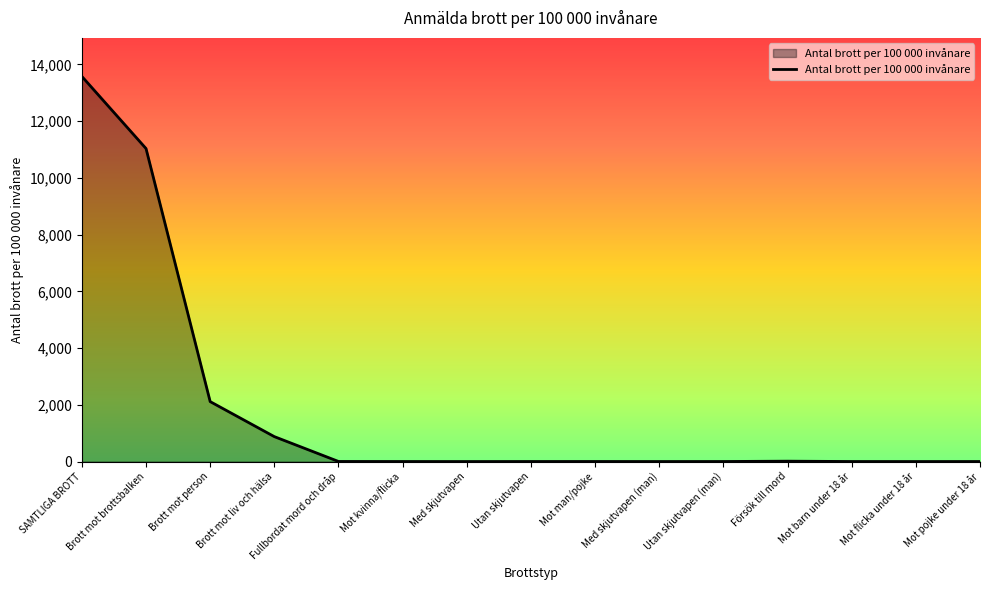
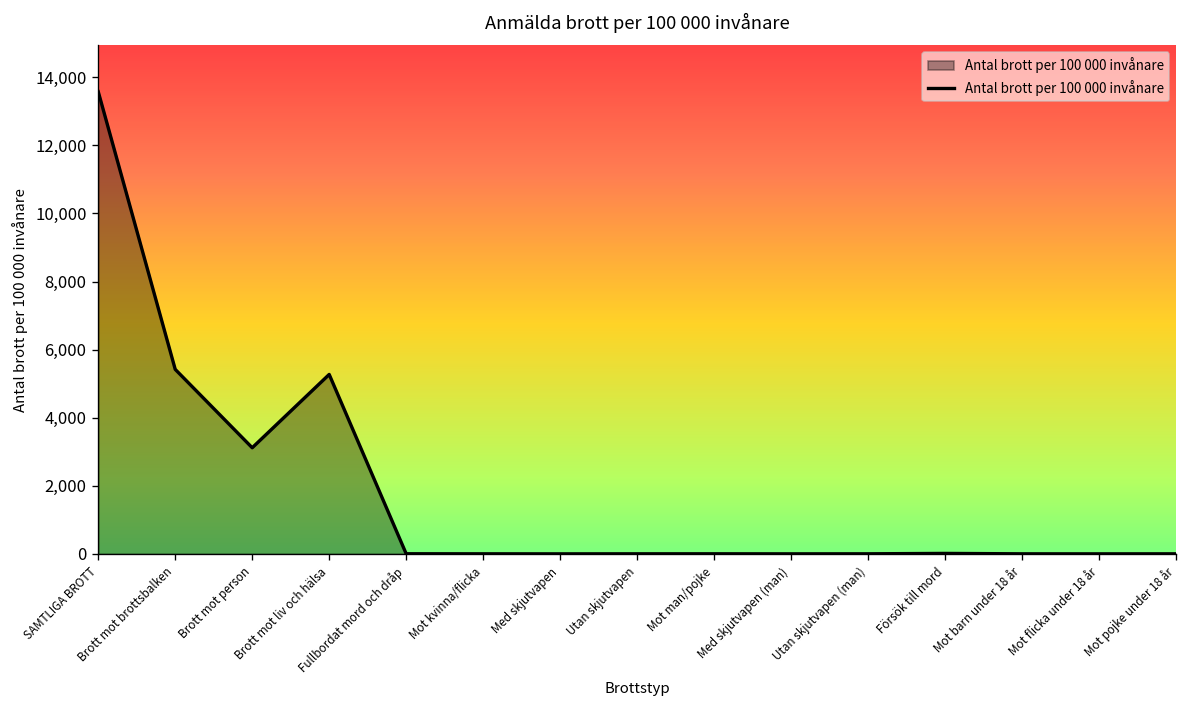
  {
    "SAMTLIGA BROTT": "13,600",
-   "Brott mot brottsbalken": "11,000",
-   "Brott mot person": "2,100",
-   "Brott mot liv och hälsa": "900",
+   "Brott mot brottsbalken": "5,400",
+   "Brott mot person": "3,100",
+   "Brott mot liv och hälsa": "5,300",
    "Fullbordat mord och dråp": "0",
    "Mot kvinna/flicka": "0",
    "Med skjutvapen": "0",
    "Utan skjutvapen": "0",
    "Mot man/pojke": "0",
    "Med skjutvapen (man)": "0",
    "Utan skjutvapen (man)": "0",
    "Försök till mord": "0",
    "Mot barn under 18 år": "0",
    "Mot flicka under 18 år": "0",
    "Mot pojke under 18 år": "0"
  }
